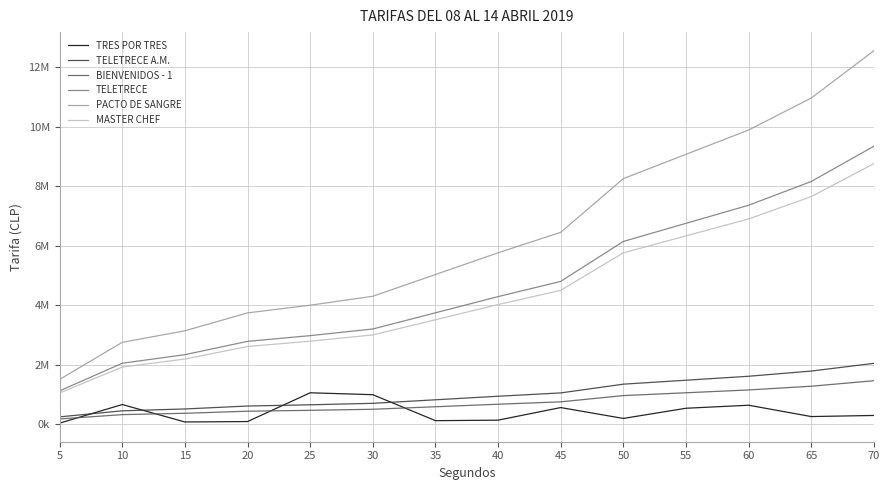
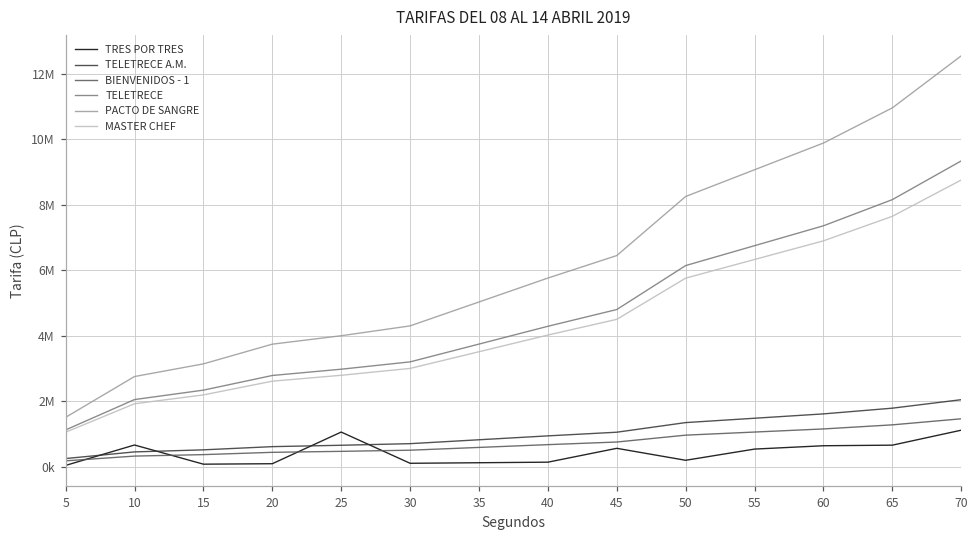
  {
    "TRES POR TRES": {
      "5": 0,
      "10": 700000,
      "15": 100000,
      "20": 100000,
      "25": 1100000,
-     "30": 1000000,
+     "30": 100000,
      "35": 100000,
      "40": 100000,
      "45": 600000,
      "50": 200000,
      "55": 500000,
      "60": 600000,
-     "65": 300000,
-     "70": 300000
+     "65": 700000,
+     "70": 1100000
    }
  }
